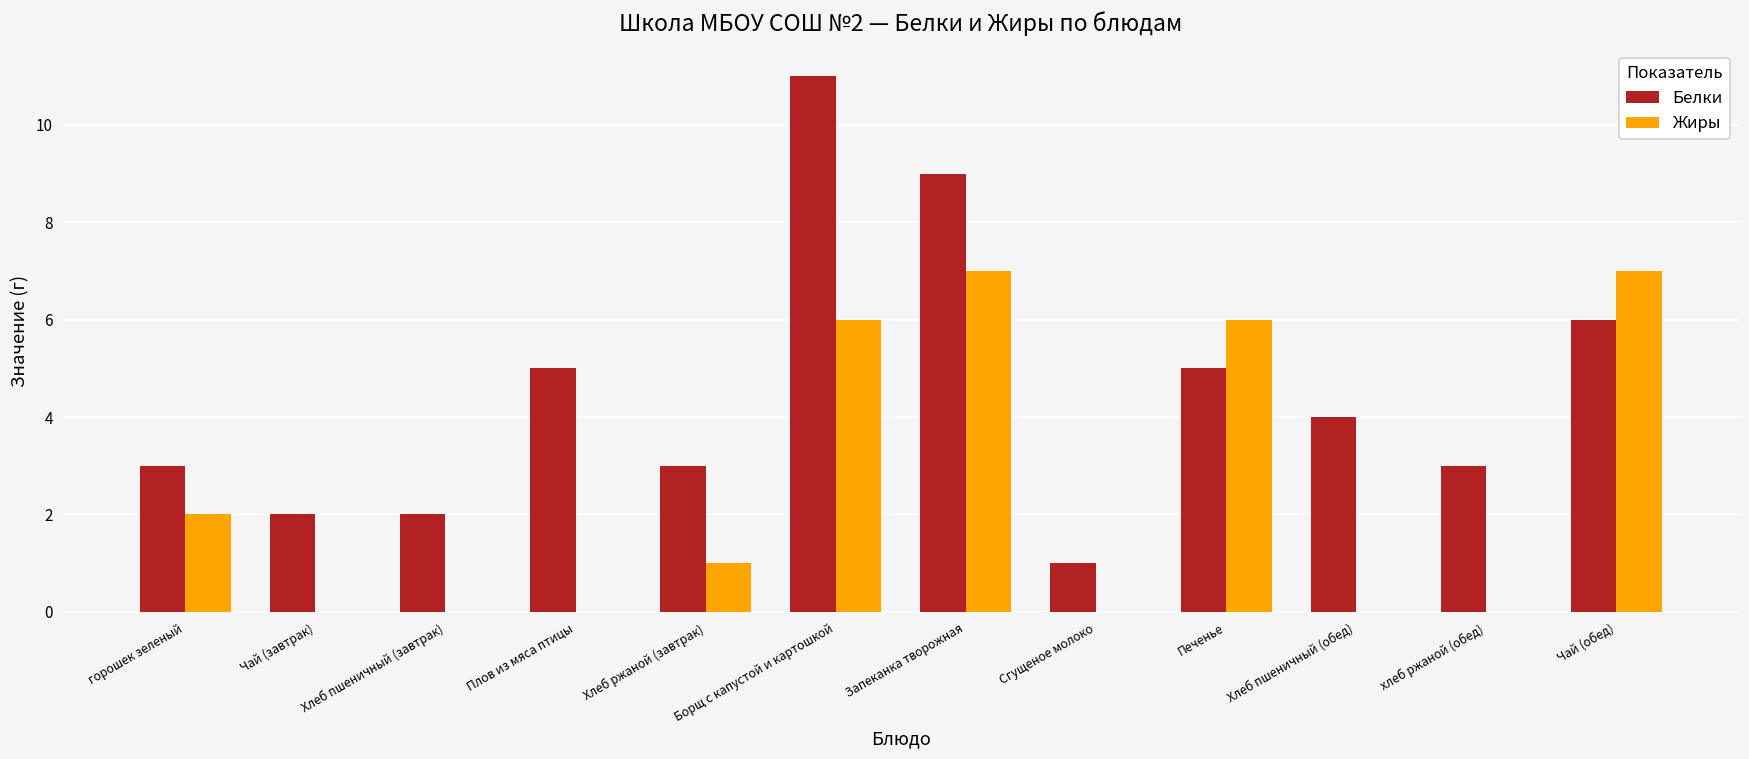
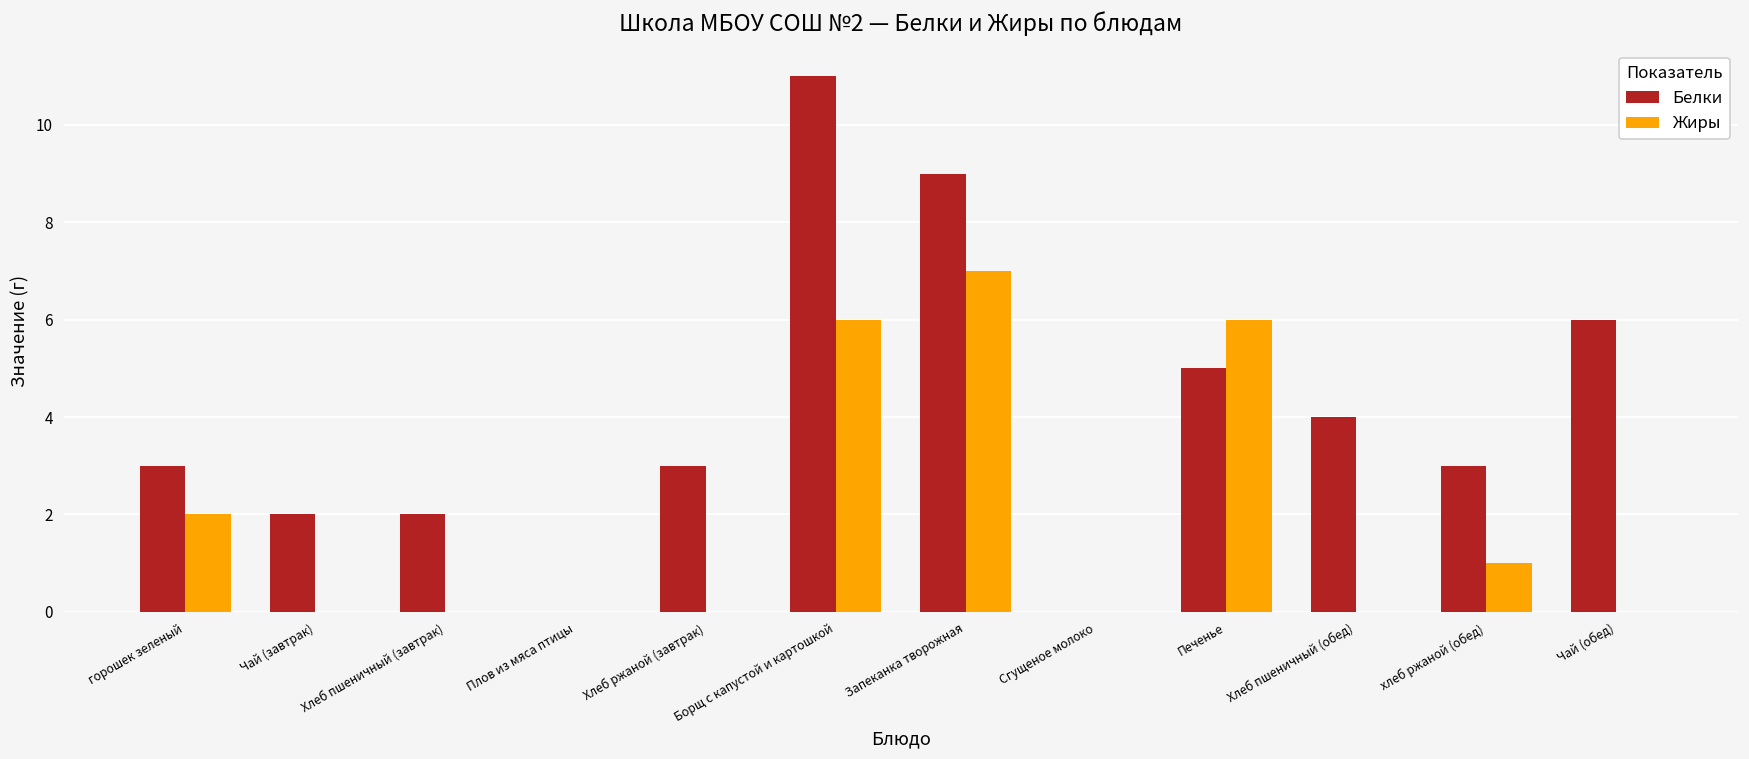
  {
    "Белки": {
      "горошек зеленый": 3,
      "Чай (завтрак)": 2,
      "Хлеб пшеничный (завтрак)": 2,
-     "Плов из мяса птицы": 5,
+     "Плов из мяса птицы": 0,
      "Хлеб ржаной (завтрак)": 3,
      "Борщ с капустой и картошкой": 11,
      "Запеканка творожная": 9,
-     "Сгущеное молоко": 1,
+     "Сгущеное молоко": 0,
      "Печенье": 5,
      "Хлеб пшеничный (обед)": 4,
      "хлеб ржаной (обед)": 3,
      "Чай (обед)": 6
    },
    "Жиры": {
      "горошек зеленый": 2,
      "Чай (завтрак)": 0,
      "Хлеб пшеничный (завтрак)": 0,
      "Плов из мяса птицы": 0,
-     "Хлеб ржаной (завтрак)": 1,
+     "Хлеб ржаной (завтрак)": 0,
      "Борщ с капустой и картошкой": 6,
      "Запеканка творожная": 7,
      "Сгущеное молоко": 0,
      "Печенье": 6,
      "Хлеб пшеничный (обед)": 0,
-     "хлеб ржаной (обед)": 0,
-     "Чай (обед)": 7
+     "хлеб ржаной (обед)": 1,
+     "Чай (обед)": 0
    }
  }
